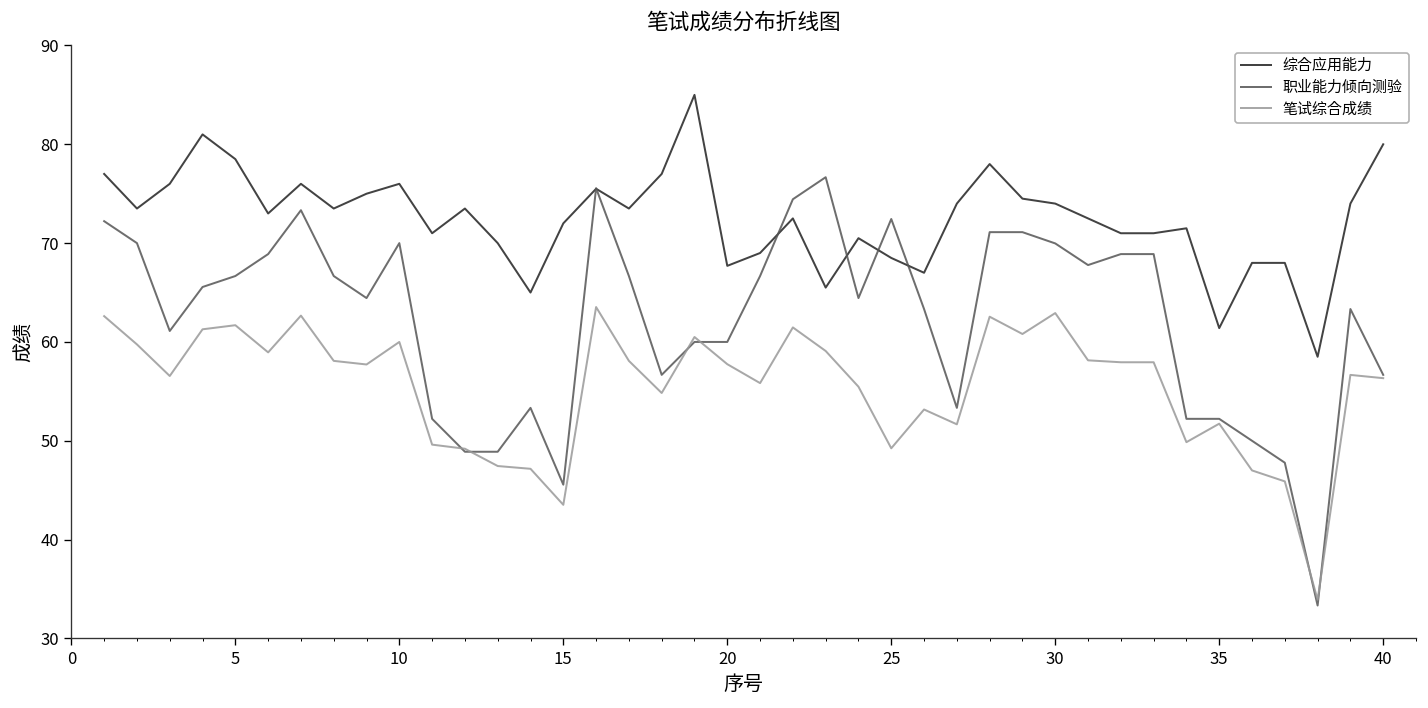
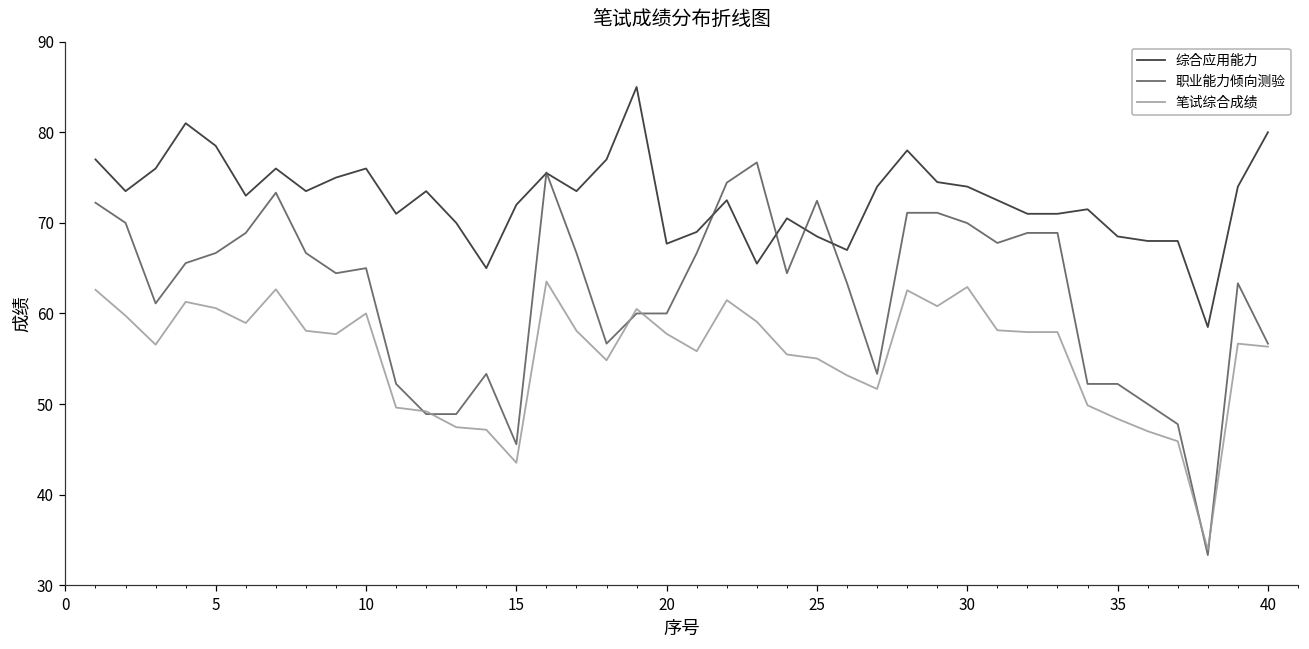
  {
    "综合应用能力": {
      "5": 79,
      "10": 76,
      "15": 72,
      "20": 68,
      "25": 69,
      "30": 74,
-     "35": 61,
+     "35": 69,
      "40": 80
    },
    "职业能力倾向测验": {
      "5": 67,
-     "10": 70,
+     "10": 65,
      "15": 46,
      "20": 60,
      "25": 72,
      "30": 70,
      "35": 52,
      "40": 57
    },
    "笔试综合成绩": {
-     "5": 62,
+     "5": 61,
      "10": 60,
      "15": 44,
      "20": 58,
-     "25": 49,
+     "25": 55,
      "30": 63,
-     "35": 52,
+     "35": 48,
      "40": 56
    }
  }
